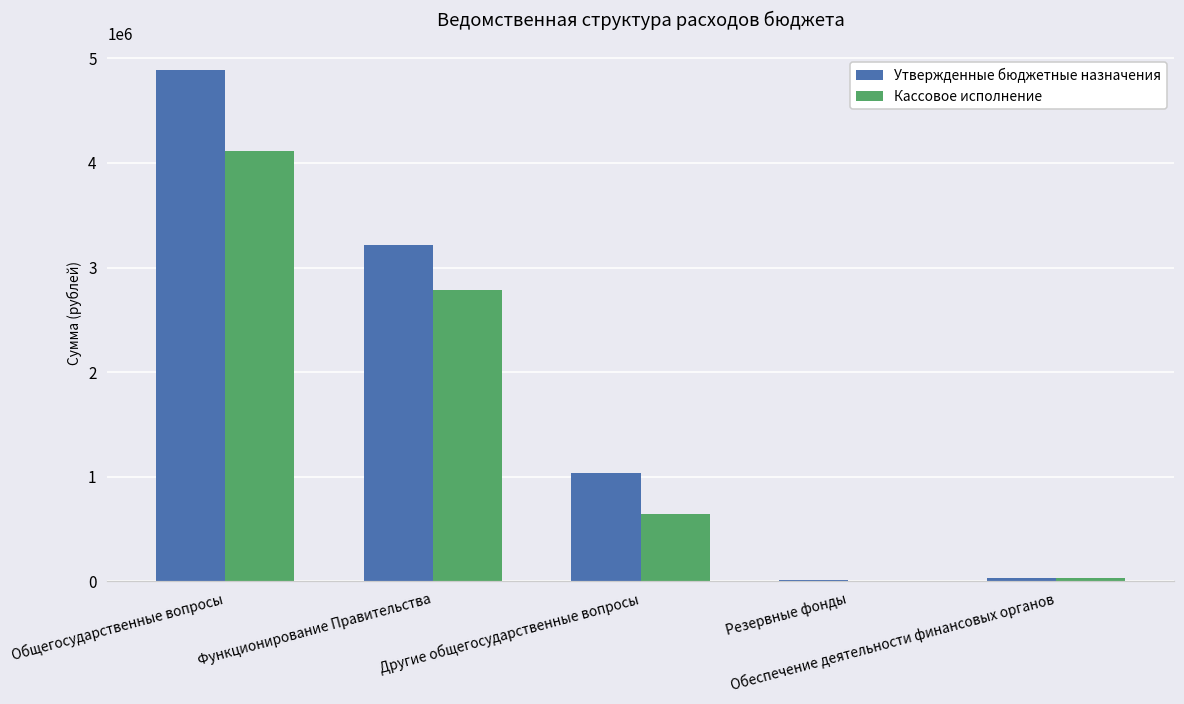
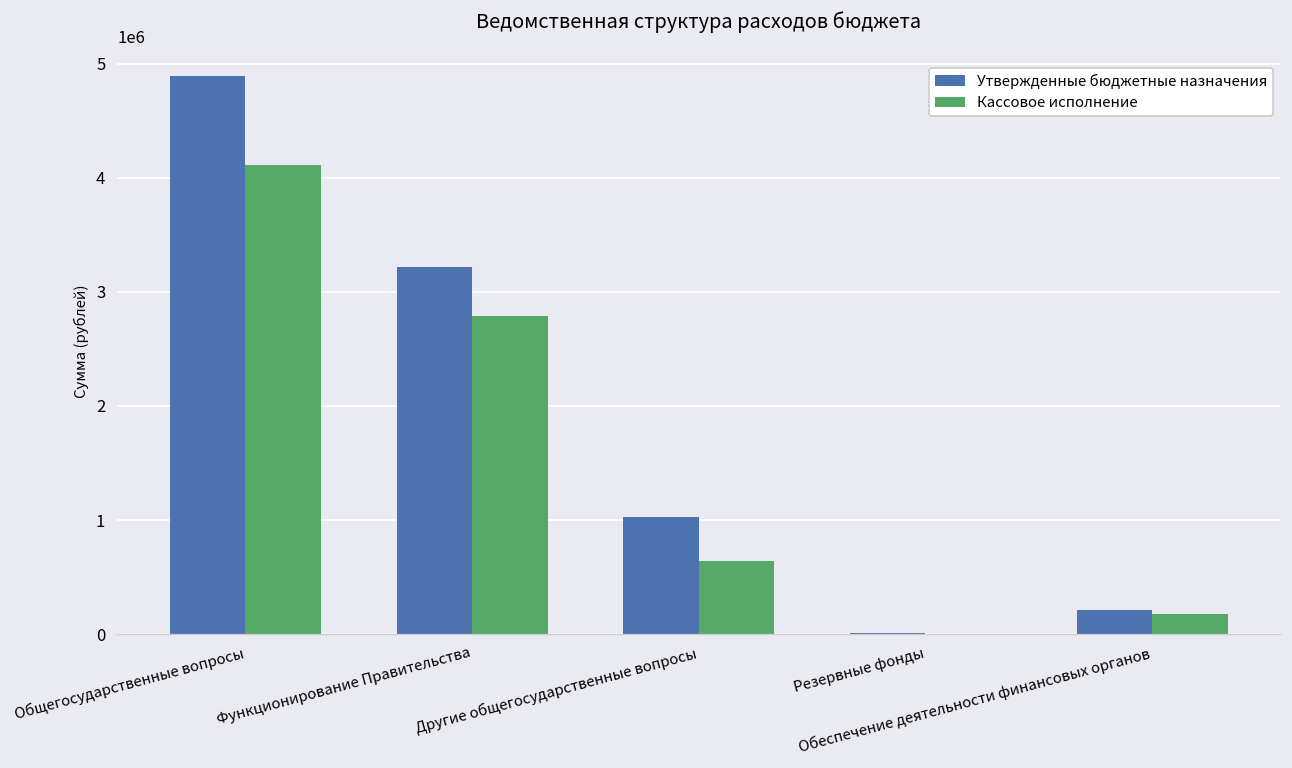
  {
    "Утвержденные бюджетные назначения": {
      "Общегосударственные вопросы": 4900000,
      "Функционирование Правительства": 3200000,
      "Другие общегосударственные вопросы": 1000000,
-     "Обеспечение деятельности финансовых органов": 0
+     "Обеспечение деятельности финансовых органов": 200000
    },
    "Кассовое исполнение": {
      "Общегосударственные вопросы": 4100000,
      "Функционирование Правительства": 2800000,
      "Другие общегосударственные вопросы": 600000,
      "Резервные фонды": 0,
-     "Обеспечение деятельности финансовых органов": 0
+     "Обеспечение деятельности финансовых органов": 200000
    }
  }
